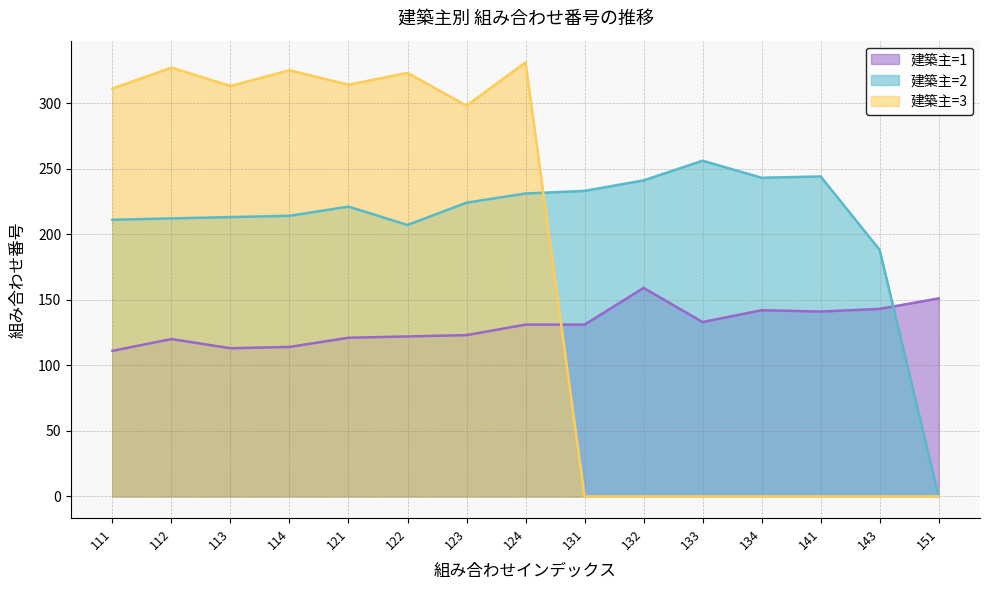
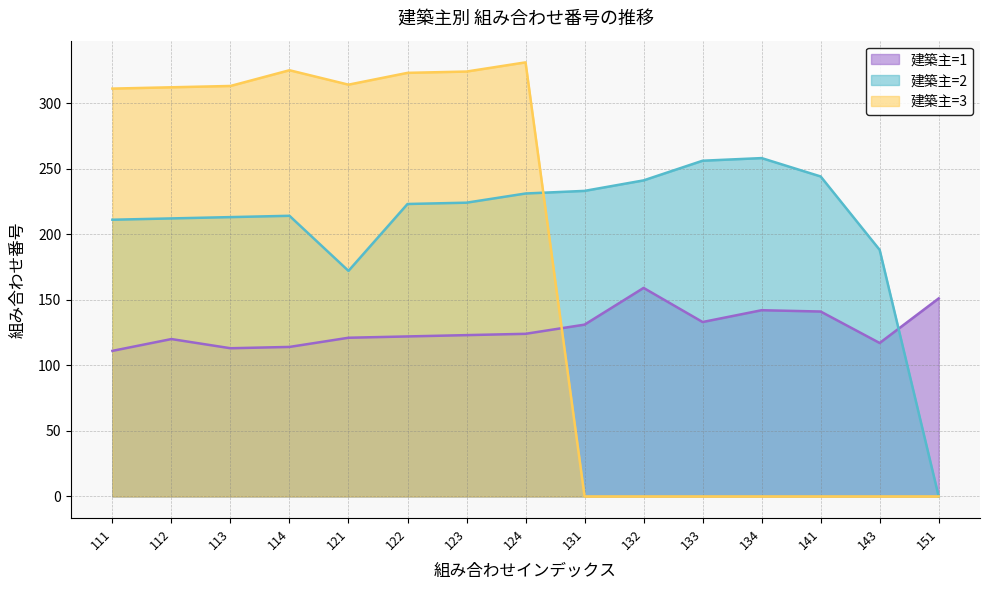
  {
    "建築主=1": {
      "111": 111,
      "112": 120,
      "113": 113,
      "114": 114,
      "121": 121,
      "122": 122,
      "123": 123,
-     "124": 131,
+     "124": 124,
      "131": 131,
      "132": 159,
      "133": 133,
      "134": 142,
      "141": 141,
-     "143": 143,
+     "143": 117,
      "151": 151
    },
    "建築主=2": {
      "111": 211,
      "112": 212,
      "113": 213,
      "114": 214,
-     "121": 221,
-     "122": 207,
+     "121": 172,
+     "122": 223,
      "123": 224,
      "124": 231,
      "131": 233,
      "132": 241,
      "133": 256,
-     "134": 243,
+     "134": 258,
      "141": 244,
      "143": 188
    },
    "建築主=3": {
      "111": 311,
-     "112": 327,
+     "112": 312,
      "113": 313,
      "114": 325,
      "121": 314,
      "122": 323,
-     "123": 298,
+     "123": 324,
      "124": 331,
      "131": 0,
      "132": 0,
      "133": 0,
      "134": 0,
      "141": 0,
      "143": 0
    }
  }
